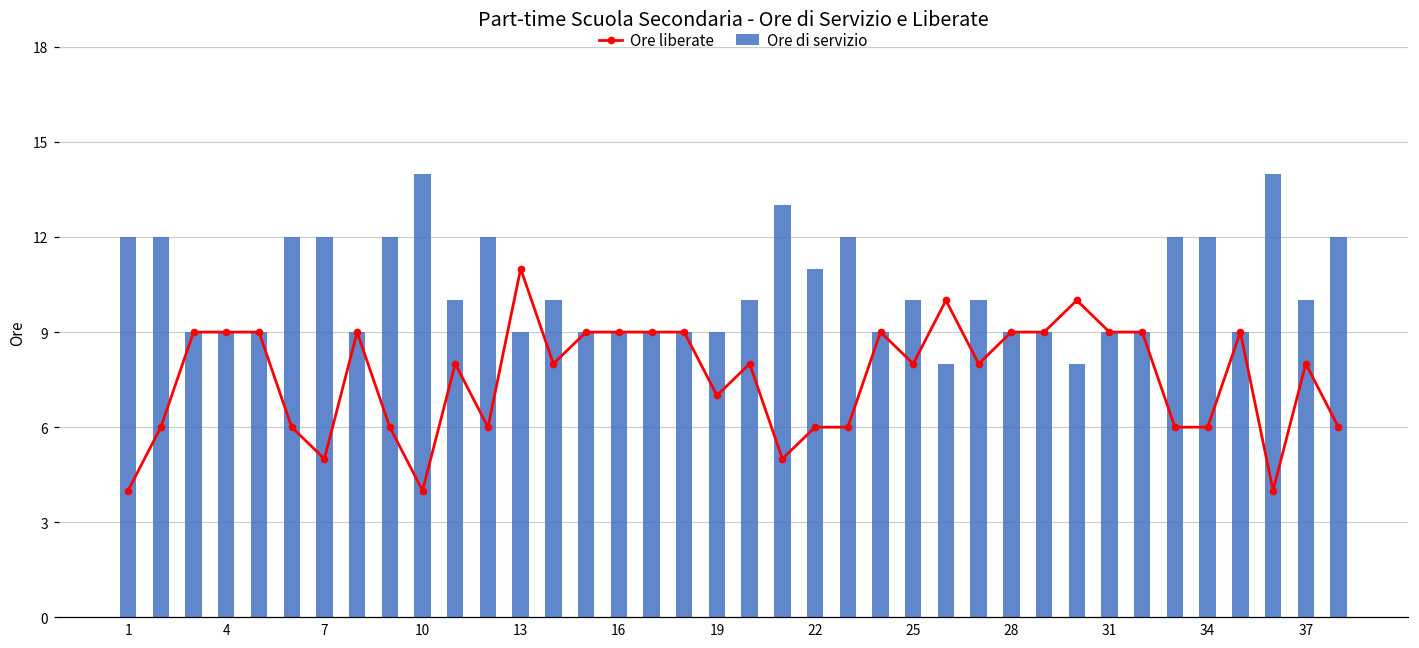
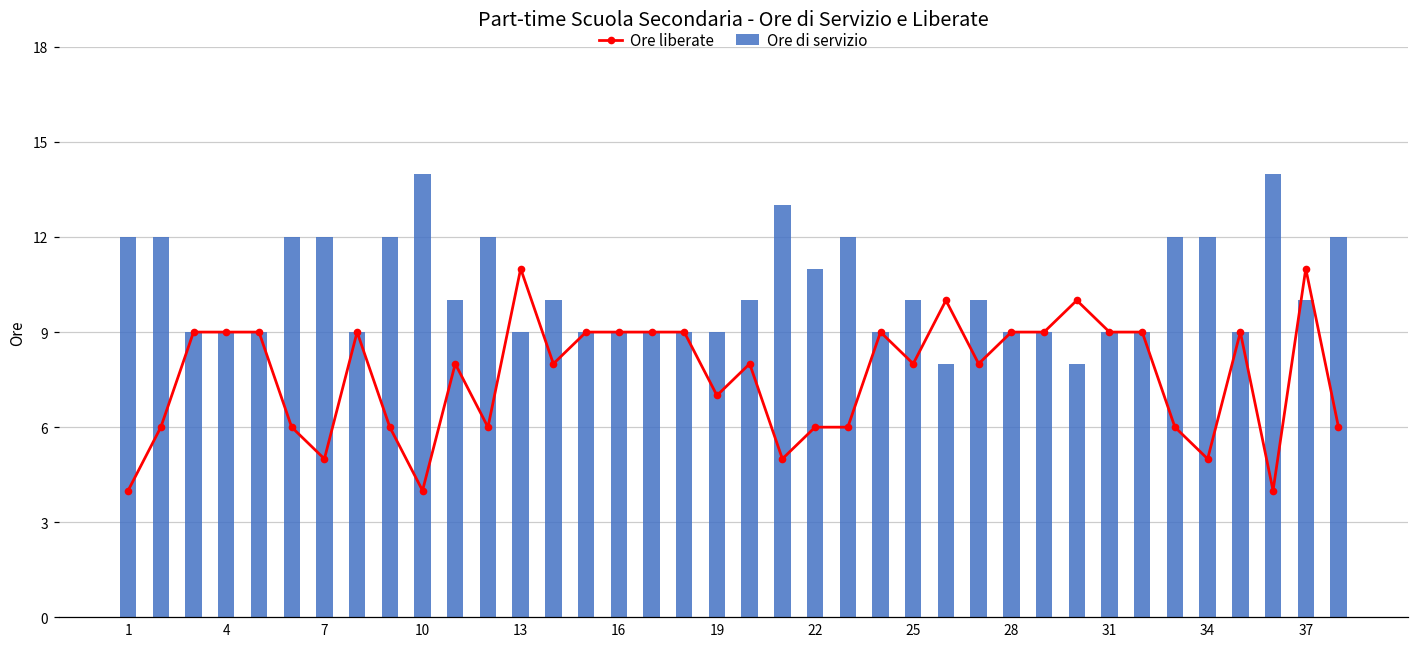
  {
    "Ore liberate": {
      "1": 4,
      "4": 9,
      "7": 5,
      "10": 4,
      "13": 11,
      "16": 9,
      "19": 7,
      "22": 6,
      "25": 8,
      "28": 9,
      "31": 9,
-     "34": 6,
-     "37": 8
+     "34": 5,
+     "37": 11
    },
    "Ore di servizio": {
      "1": 12,
      "4": 9,
      "7": 12,
      "10": 14,
      "13": 9,
      "16": 9,
      "19": 9,
      "22": 11,
      "25": 10,
      "28": 9,
      "31": 9,
      "34": 12,
      "37": 10
    }
  }
